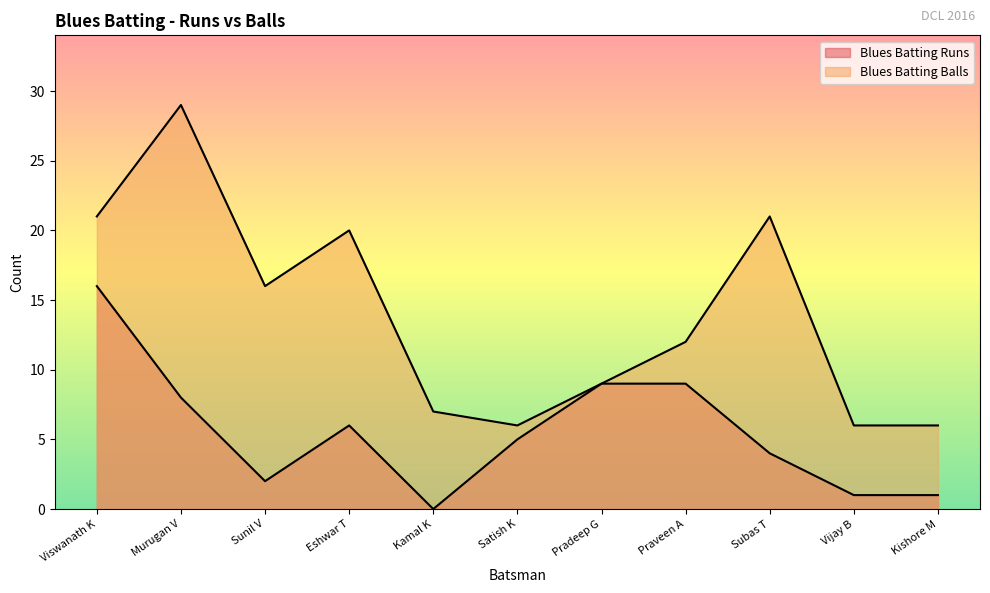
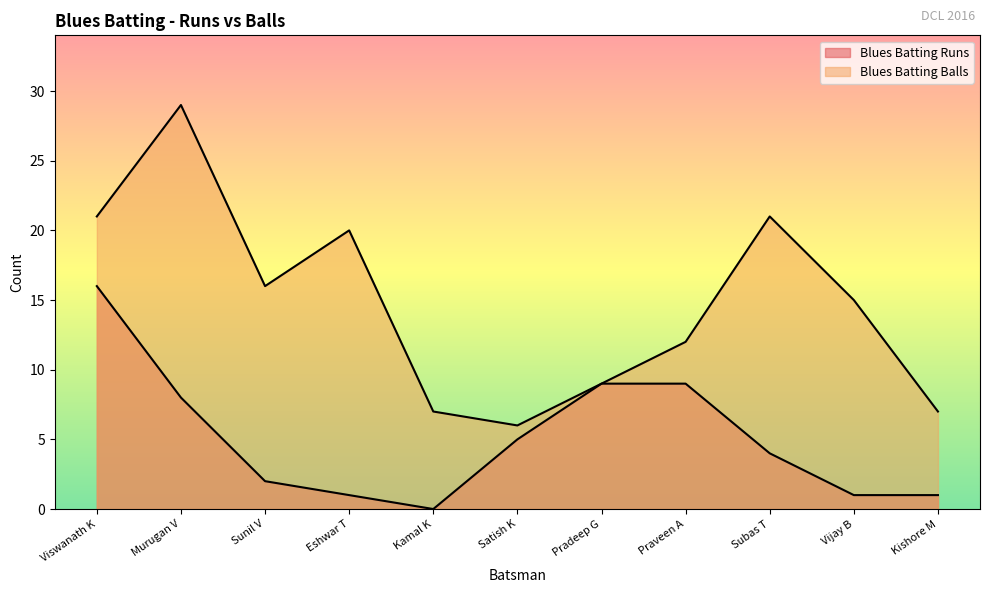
  {
    "Blues Batting Runs": {
      "Viswanath K": 16,
      "Murugan V": 8,
      "Sunil V": 2,
-     "Eshwar T": 6,
+     "Eshwar T": 1,
      "Kamal K": 0,
      "Satish K": 5,
      "Praveen A": 9,
      "Subas T": 4,
      "Vijay B": 1,
      "Kishore M": 1
    },
    "Blues Batting Balls": {
      "Viswanath K": 21,
      "Murugan V": 29,
      "Sunil V": 16,
      "Eshwar T": 20,
      "Kamal K": 7,
      "Satish K": 6,
      "Praveen A": 12,
      "Subas T": 21,
-     "Vijay B": 6,
-     "Kishore M": 6
+     "Vijay B": 15,
+     "Kishore M": 7
    }
  }
